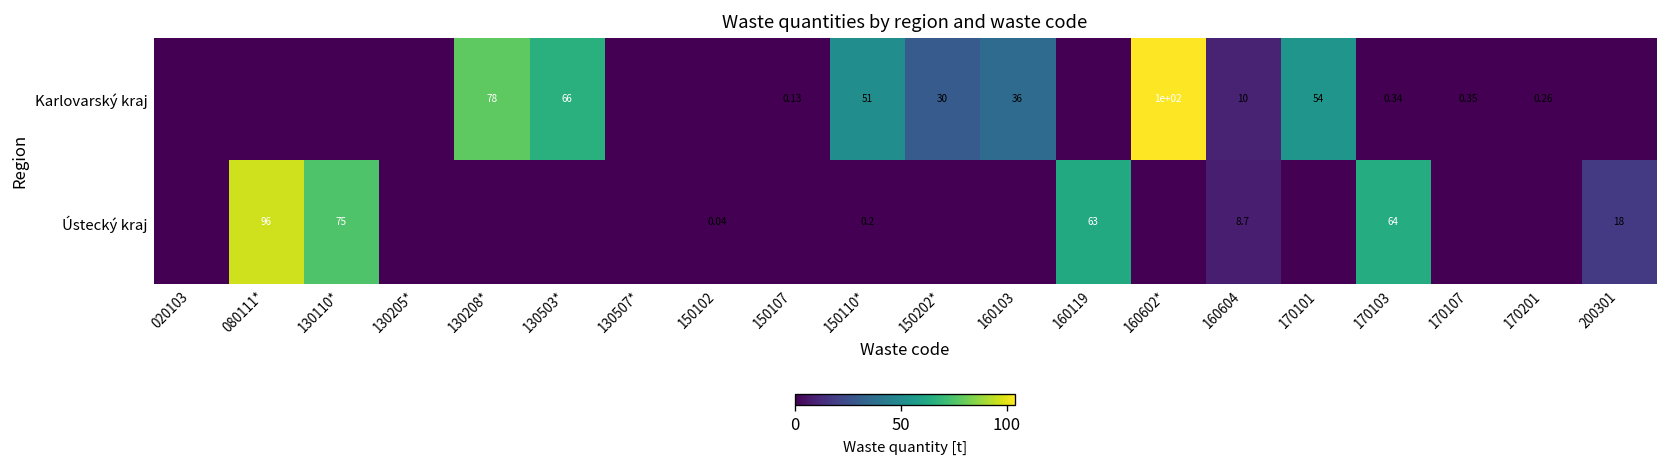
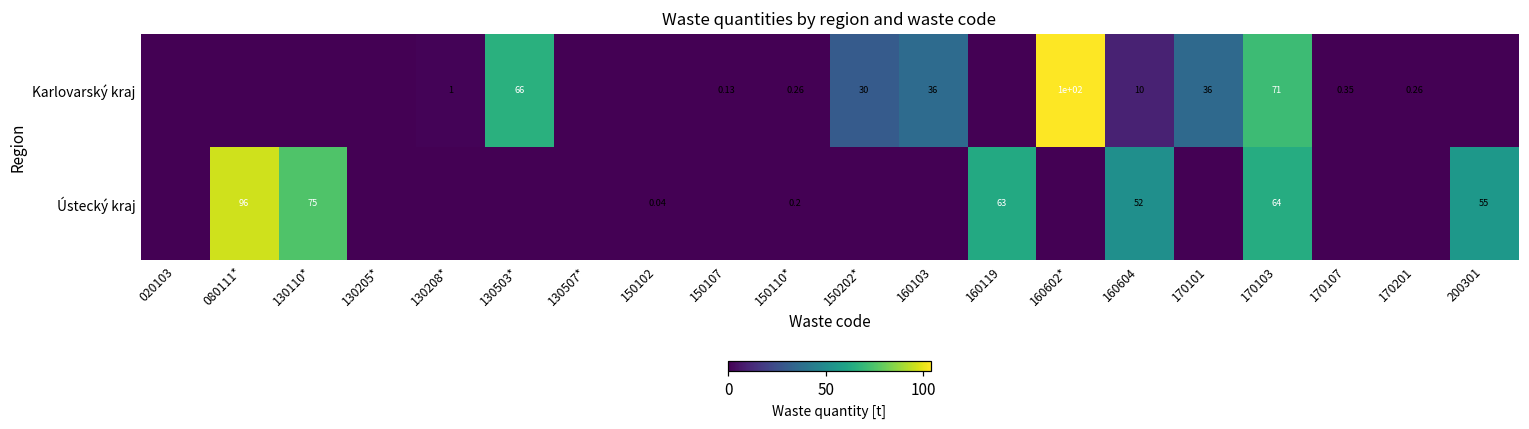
  {
    "Karlovarský kraj": {
-     "130208*": "78",
+     "130208*": "1",
      "130503*": "66",
      "150107": "0.13",
-     "150110*": "51",
+     "150110*": "0.26",
      "150202*": "30",
      "160103": "36",
      "160602*": "1e+02",
      "160604": "10",
-     "170101": "54",
-     "170103": "0.34",
+     "170101": "36",
+     "170103": "71",
      "170107": "0.35",
      "170201": "0.26"
    },
    "Ústecký kraj": {
      "080111*": "96",
      "130110*": "75",
      "150102": "0.04",
      "150110*": "0.2",
      "160119": "63",
-     "160604": "8.7",
+     "160604": "52",
      "170103": "64",
-     "200301": "18"
+     "200301": "55"
    }
  }
